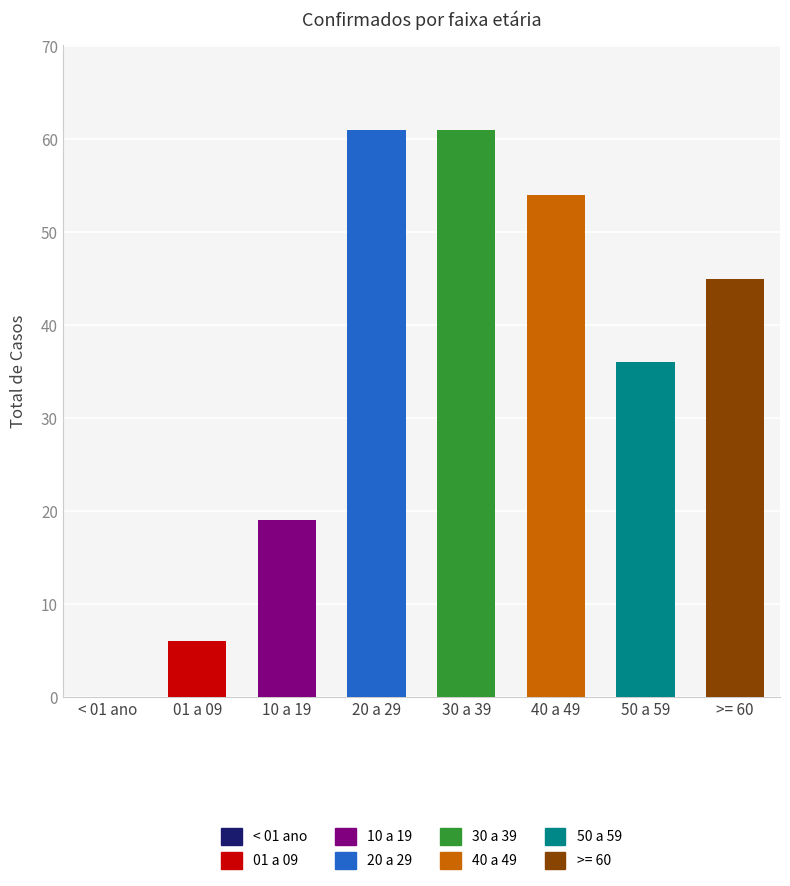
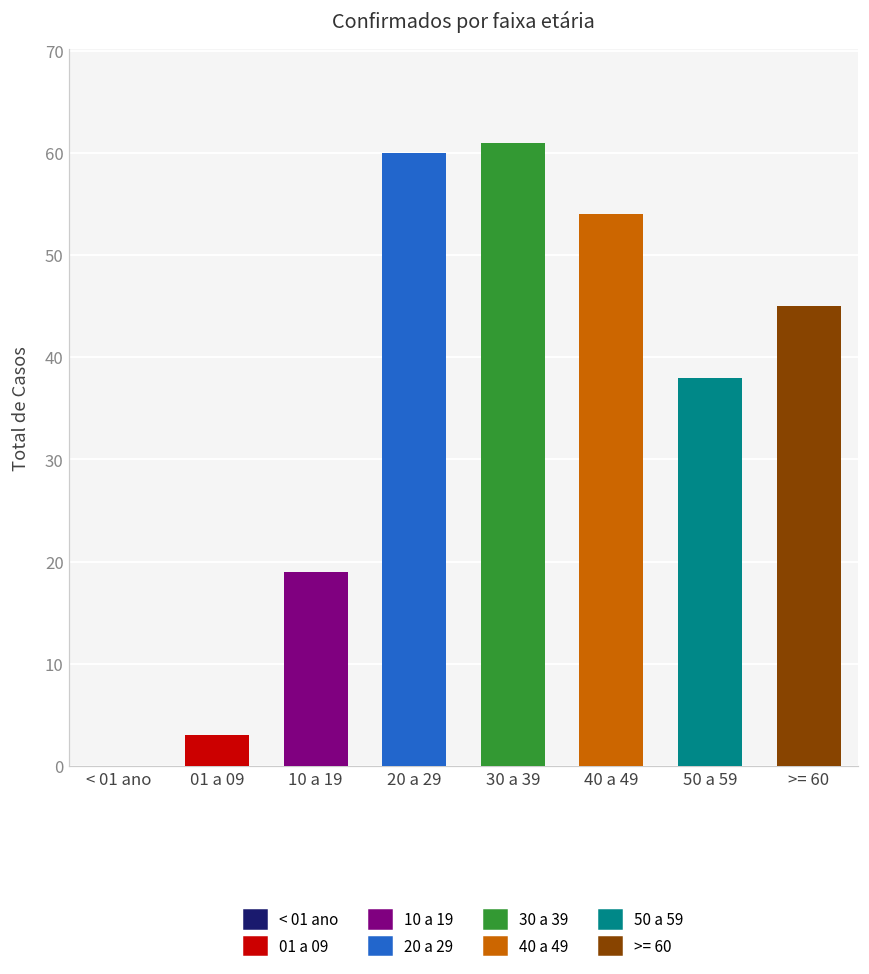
  {
    "< 01 ano": 0,
-   "01 a 09": 6,
+   "01 a 09": 3,
    "10 a 19": 19,
-   "20 a 29": 61,
+   "20 a 29": 60,
    "30 a 39": 61,
    "40 a 49": 54,
-   "50 a 59": 36,
+   "50 a 59": 38,
    ">= 60": 45
  }
